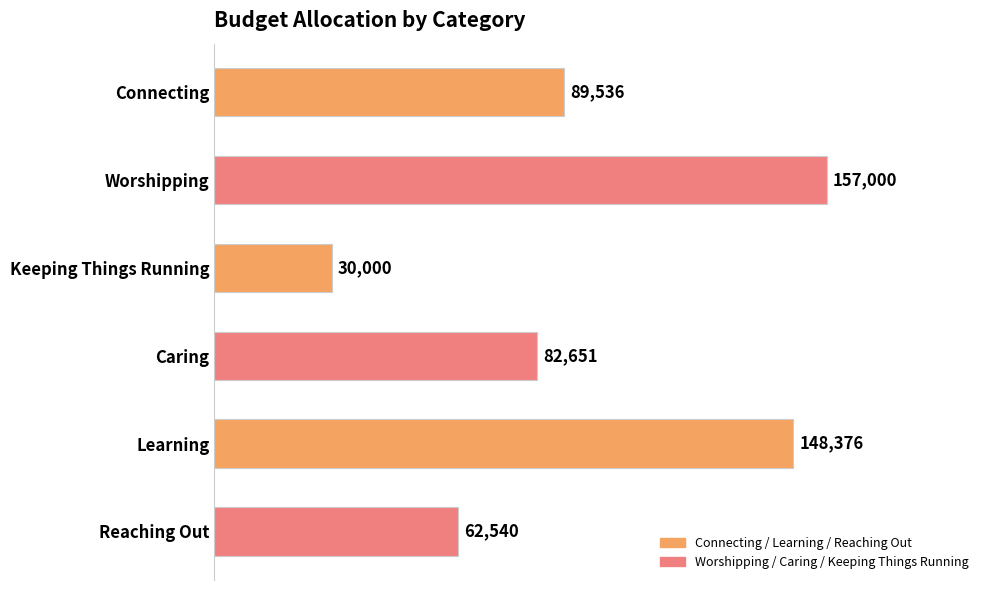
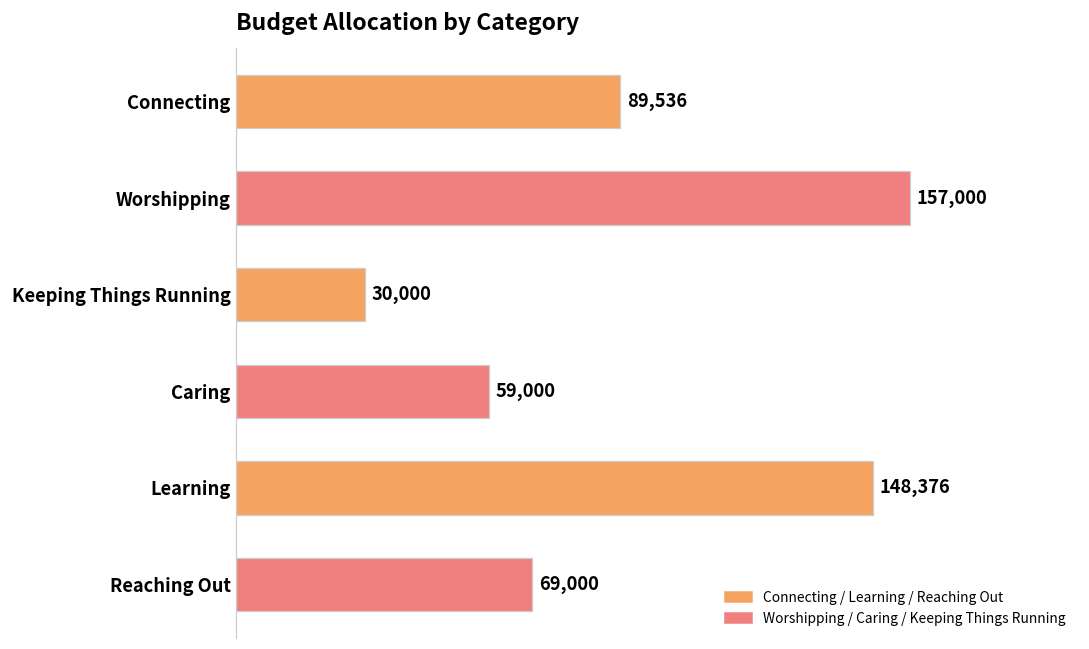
  {
    "Connecting": "89,536",
    "Worshipping": "157,000",
    "Keeping Things Running": "30,000",
-   "Caring": "82,651",
+   "Caring": "59,000",
    "Learning": "148,376",
-   "Reaching Out": "62,540"
+   "Reaching Out": "69,000"
  }
